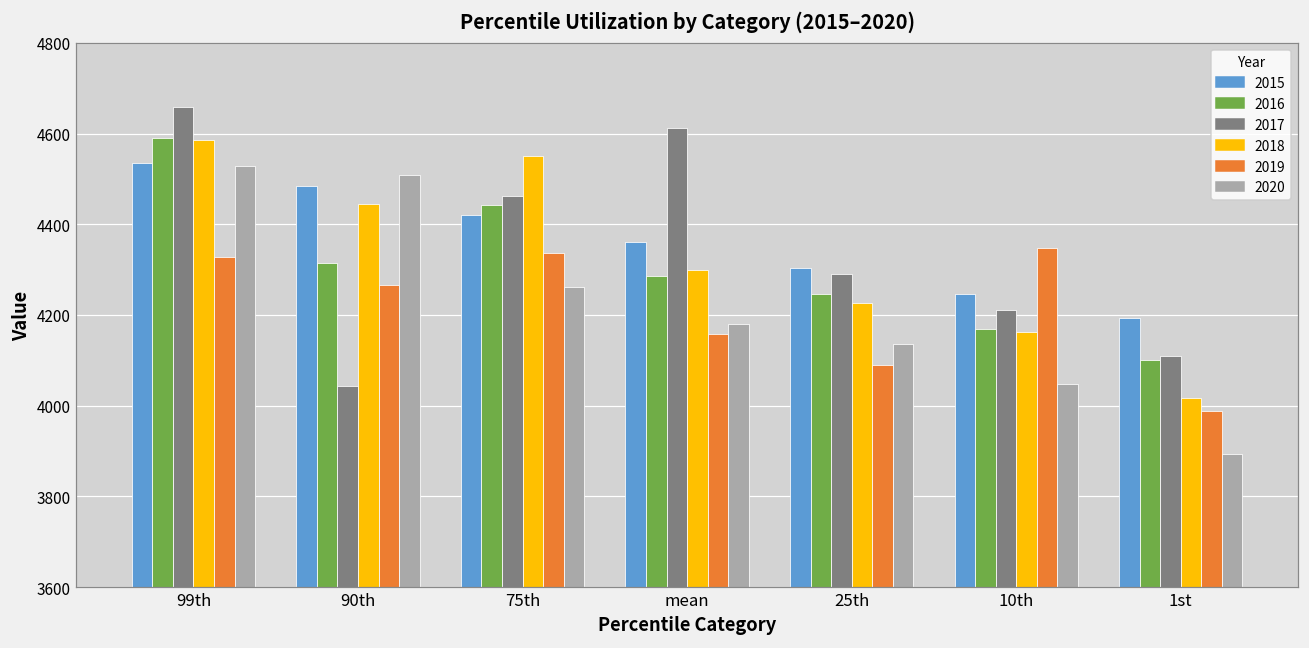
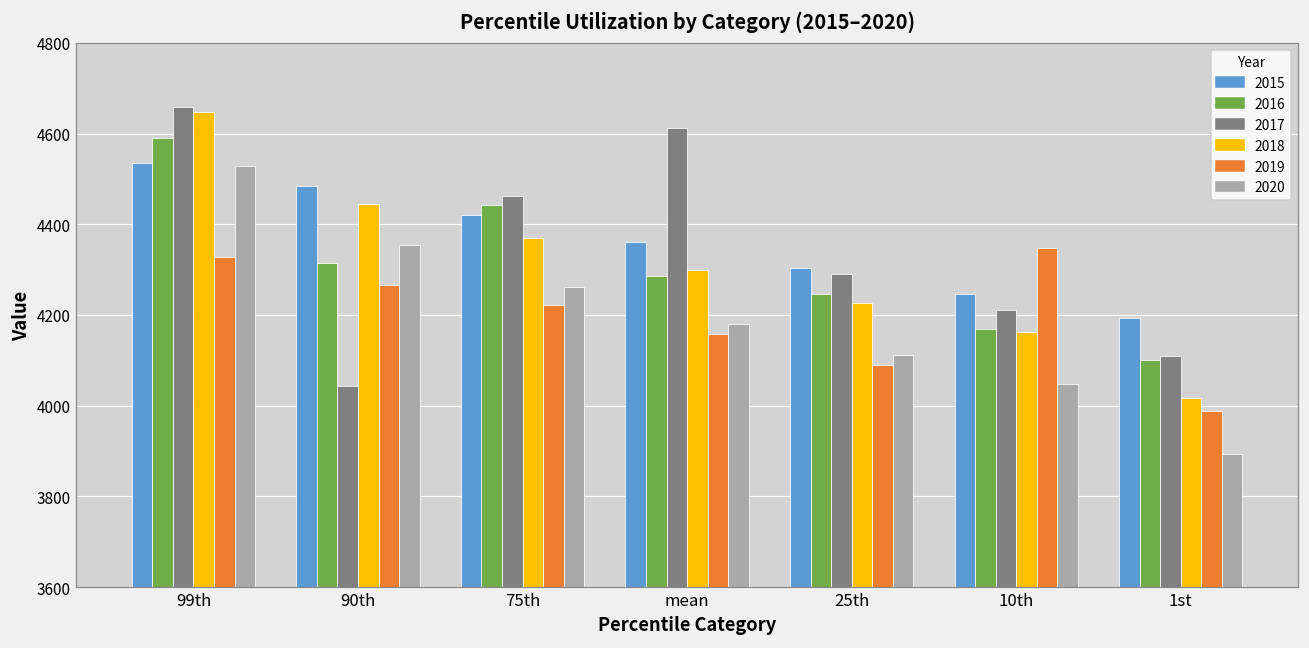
  {
    "2015": {
      "99th": 4540,
      "90th": 4480,
      "75th": 4420,
      "mean": 4360,
      "25th": 4300,
      "10th": 4250,
      "1st": 4190
    },
    "2016": {
      "99th": 4590,
      "90th": 4310,
      "75th": 4440,
      "mean": 4290,
      "25th": 4250,
      "10th": 4170,
      "1st": 4100
    },
    "2017": {
      "99th": 4660,
      "90th": 4040,
      "75th": 4460,
      "mean": 4610,
      "25th": 4290,
      "10th": 4210,
      "1st": 4110
    },
    "2018": {
-     "99th": 4590,
+     "99th": 4650,
      "90th": 4440,
-     "75th": 4550,
+     "75th": 4370,
      "mean": 4300,
      "25th": 4230,
      "10th": 4160,
      "1st": 4020
    },
    "2019": {
      "99th": 4330,
      "90th": 4270,
-     "75th": 4340,
+     "75th": 4220,
      "mean": 4160,
      "25th": 4090,
      "10th": 4350,
      "1st": 3990
    },
    "2020": {
      "99th": 4530,
-     "90th": 4510,
+     "90th": 4350,
      "75th": 4260,
      "mean": 4180,
-     "25th": 4140,
+     "25th": 4110,
      "10th": 4050,
      "1st": 3890
    }
  }
